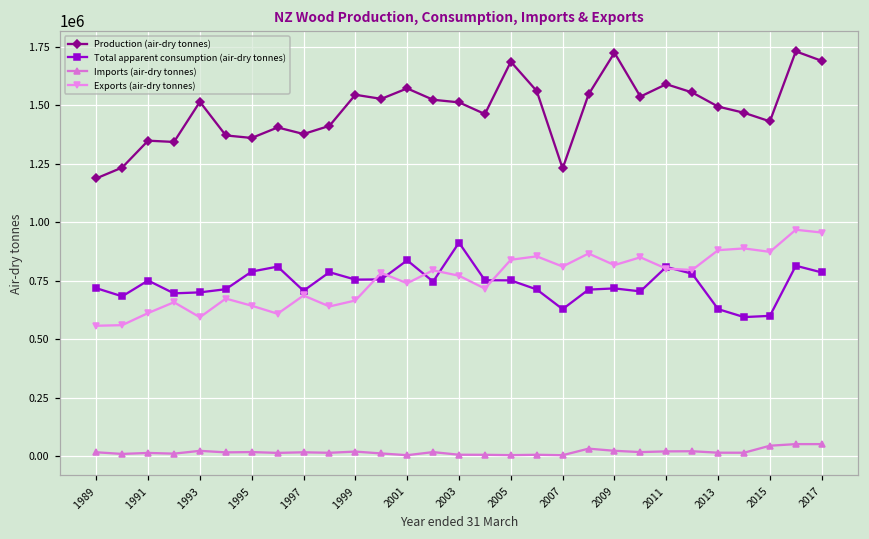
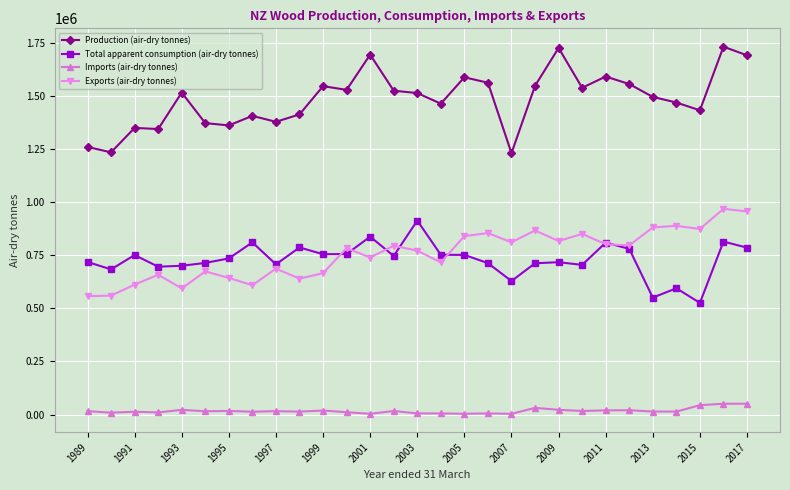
  {
    "Production (air-dry tonnes)": {
-     "1989": 1190000,
+     "1989": 1260000,
      "1991": 1350000,
      "1993": 1510000,
      "1995": 1360000,
      "1997": 1380000,
      "1999": 1550000,
-     "2001": 1570000,
+     "2001": 1690000,
      "2003": 1510000,
-     "2005": 1690000,
+     "2005": 1590000,
      "2007": 1230000,
      "2009": 1720000,
      "2011": 1590000,
      "2013": 1490000,
      "2015": 1430000,
      "2017": 1690000
    },
    "Total apparent consumption (air-dry tonnes)": {
      "1989": 720000,
      "1991": 750000,
      "1993": 700000,
-     "1995": 790000,
+     "1995": 730000,
      "1997": 710000,
      "1999": 750000,
      "2001": 840000,
      "2003": 910000,
      "2005": 750000,
      "2007": 630000,
      "2009": 720000,
-     "2013": 630000,
-     "2015": 600000,
+     "2013": 550000,
+     "2015": 530000,
      "2017": 790000
    }
  }
